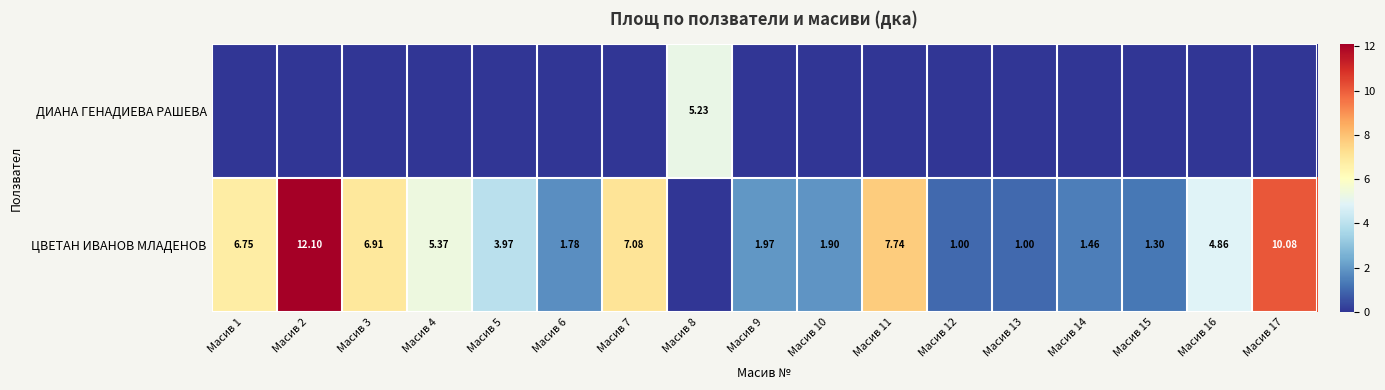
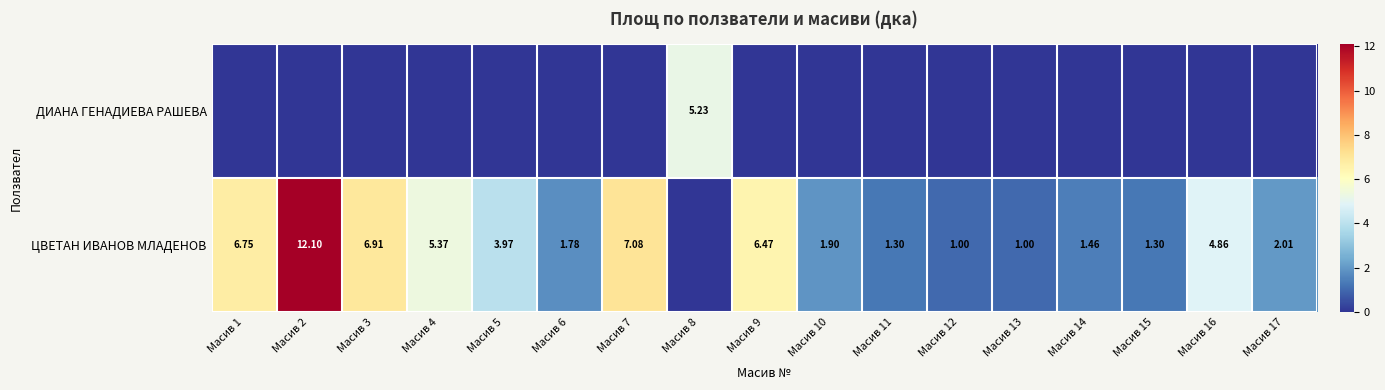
  {
    "ДИАНА ГЕНАДИЕВА РАШЕВА": {
      "Масив 8": 5.23
    },
    "ЦВЕТАН ИВАНОВ МЛАДЕНОВ": {
      "Масив 1": 6.75,
      "Масив 2": 12.10,
      "Масив 3": 6.91,
      "Масив 4": 5.37,
      "Масив 5": 3.97,
      "Масив 6": 1.78,
      "Масив 7": 7.08,
-     "Масив 9": 1.97,
+     "Масив 9": 6.47,
      "Масив 10": 1.90,
-     "Масив 11": 7.74,
+     "Масив 11": 1.30,
      "Масив 12": 1.00,
      "Масив 13": 1.00,
      "Масив 14": 1.46,
      "Масив 15": 1.30,
      "Масив 16": 4.86,
-     "Масив 17": 10.08
+     "Масив 17": 2.01
    }
  }
